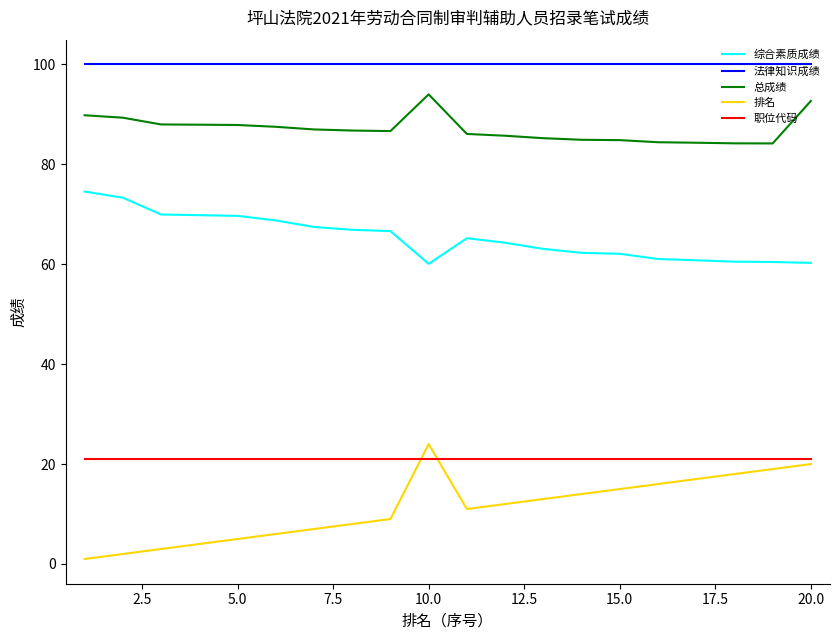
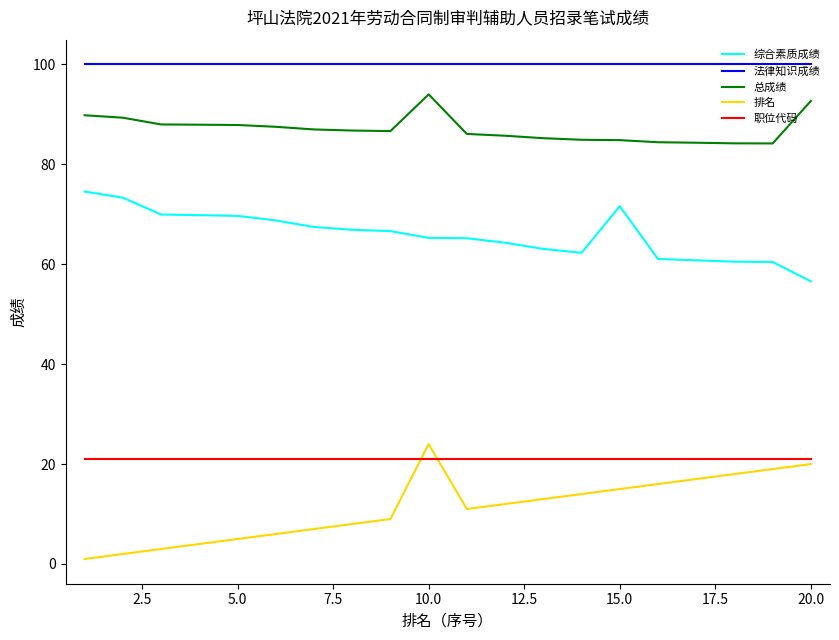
  {
    "综合素质成绩": {
      "5.0": 70,
-     "10.0": 60,
-     "15.0": 62,
-     "20.0": 60
+     "10.0": 65,
+     "15.0": 72,
+     "20.0": 57
    },
    "法律知识成绩": {
      "5.0": 100,
      "10.0": 100,
      "15.0": 100,
      "20.0": 100
    },
    "总成绩": {
      "5.0": 88,
      "10.0": 94,
      "15.0": 85,
      "20.0": 93
    },
    "排名": {
      "5.0": 5,
      "10.0": 24,
      "15.0": 15,
      "20.0": 20
    },
    "职位代码": {
      "5.0": 21,
      "10.0": 21,
      "15.0": 21,
      "20.0": 21
    }
  }
